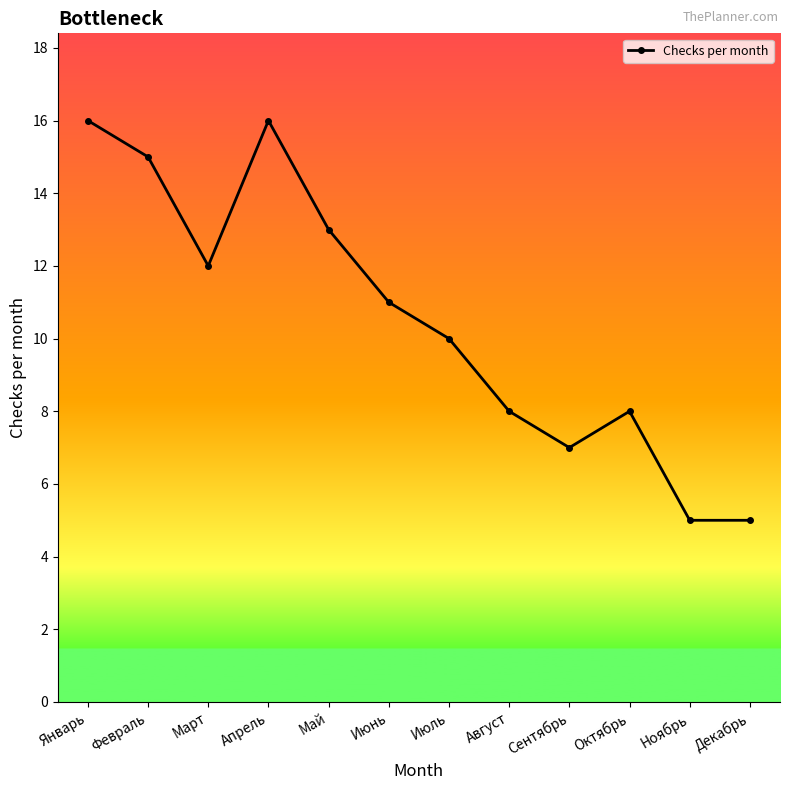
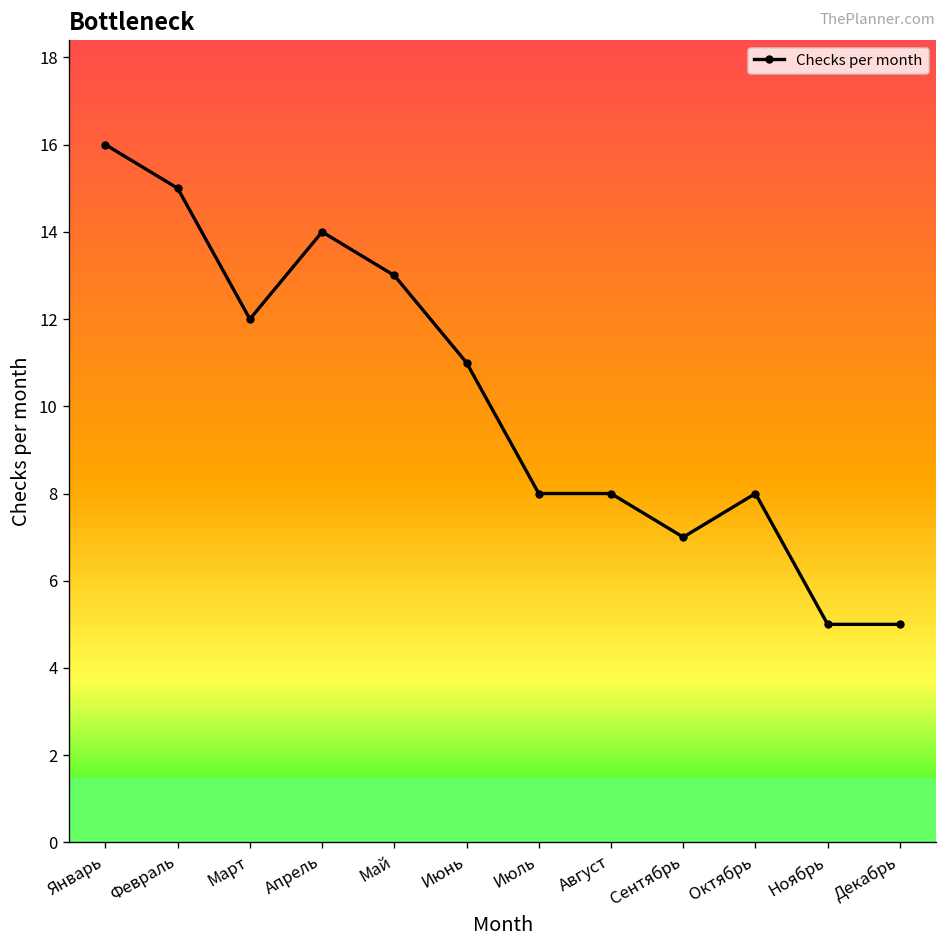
  {
    "Январь": 16,
    "Февраль": 15,
    "Март": 12,
-   "Апрель": 16,
+   "Апрель": 14,
    "Май": 13,
    "Июнь": 11,
-   "Июль": 10,
+   "Июль": 8,
    "Август": 8,
    "Сентябрь": 7,
    "Октябрь": 8,
    "Ноябрь": 5,
    "Декабрь": 5
  }
